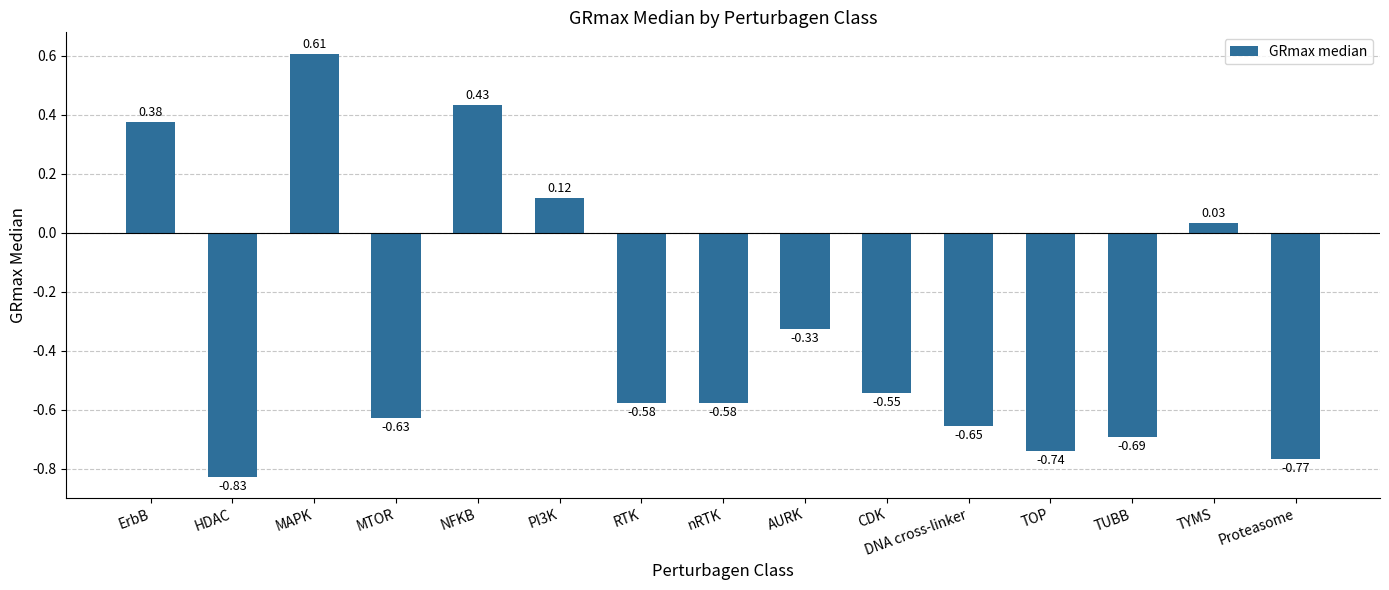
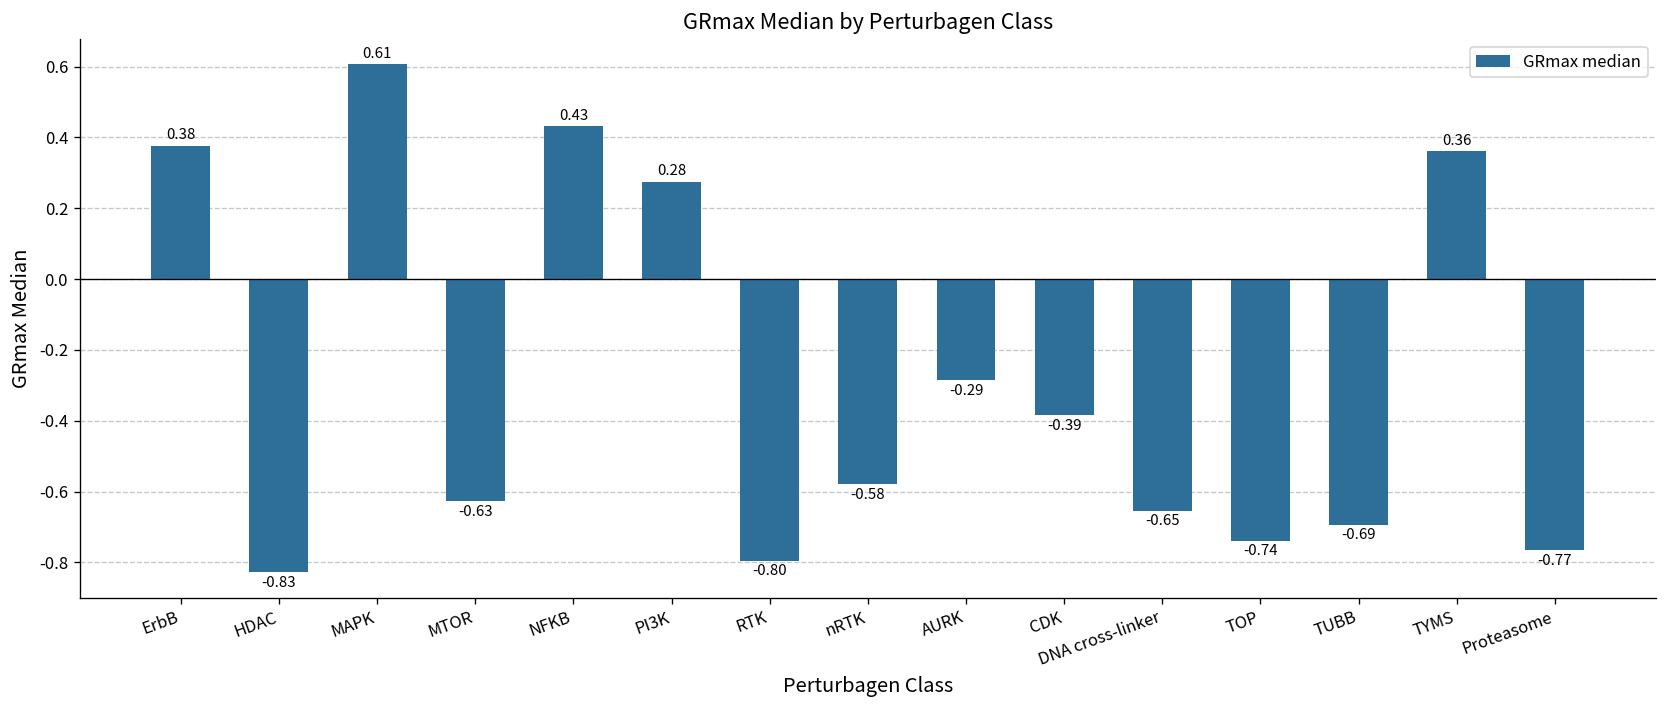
  {
    "ErbB": 0.38,
    "HDAC": -0.83,
    "MAPK": 0.61,
    "MTOR": -0.63,
    "NFKB": 0.43,
-   "PI3K": 0.12,
-   "RTK": -0.58,
+   "PI3K": 0.28,
+   "RTK": -0.80,
    "nRTK": -0.58,
-   "AURK": -0.33,
-   "CDK": -0.55,
+   "AURK": -0.29,
+   "CDK": -0.39,
    "DNA cross-linker": -0.65,
    "TOP": -0.74,
    "TUBB": -0.69,
-   "TYMS": 0.03,
+   "TYMS": 0.36,
    "Proteasome": -0.77
  }
